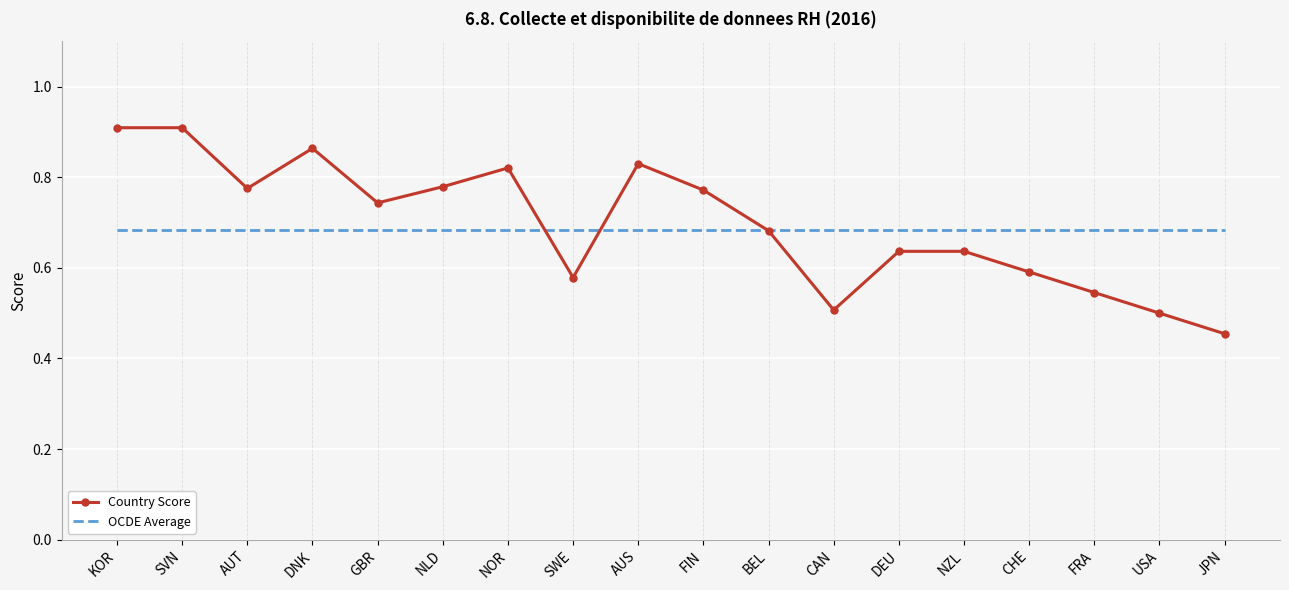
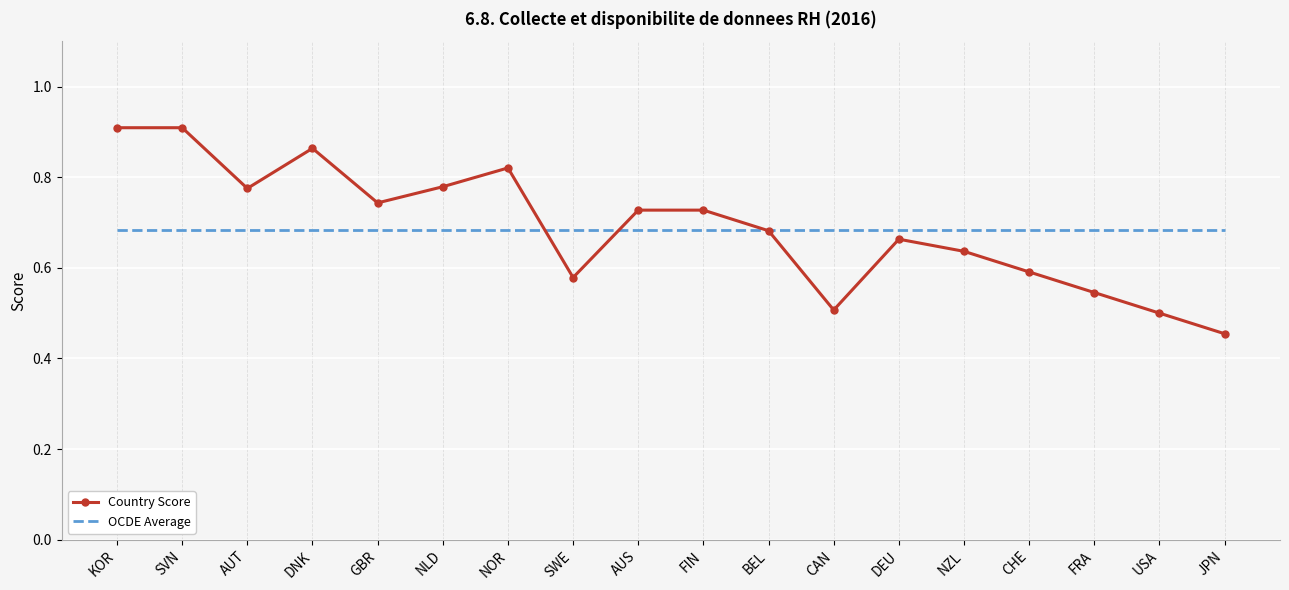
  {
    "Country Score": {
      "KOR": 0.91,
      "SVN": 0.91,
      "AUT": 0.78,
      "DNK": 0.86,
      "GBR": 0.74,
      "NLD": 0.78,
      "NOR": 0.82,
      "SWE": 0.58,
-     "AUS": 0.83,
-     "FIN": 0.77,
+     "AUS": 0.73,
+     "FIN": 0.73,
      "CAN": 0.51,
-     "DEU": 0.64,
+     "DEU": 0.66,
      "NZL": 0.64,
      "CHE": 0.59,
      "FRA": 0.55,
      "USA": 0.50,
      "JPN": 0.45
    },
    "OCDE Average": {
      "KOR": 0.68,
      "SVN": 0.68,
      "AUT": 0.68,
      "DNK": 0.68,
      "GBR": 0.68,
      "NLD": 0.68,
      "NOR": 0.68,
      "SWE": 0.68,
      "AUS": 0.68,
      "FIN": 0.68,
      "CAN": 0.68,
      "DEU": 0.68,
      "NZL": 0.68,
      "CHE": 0.68,
      "FRA": 0.68,
      "USA": 0.68,
      "JPN": 0.68
    }
  }
